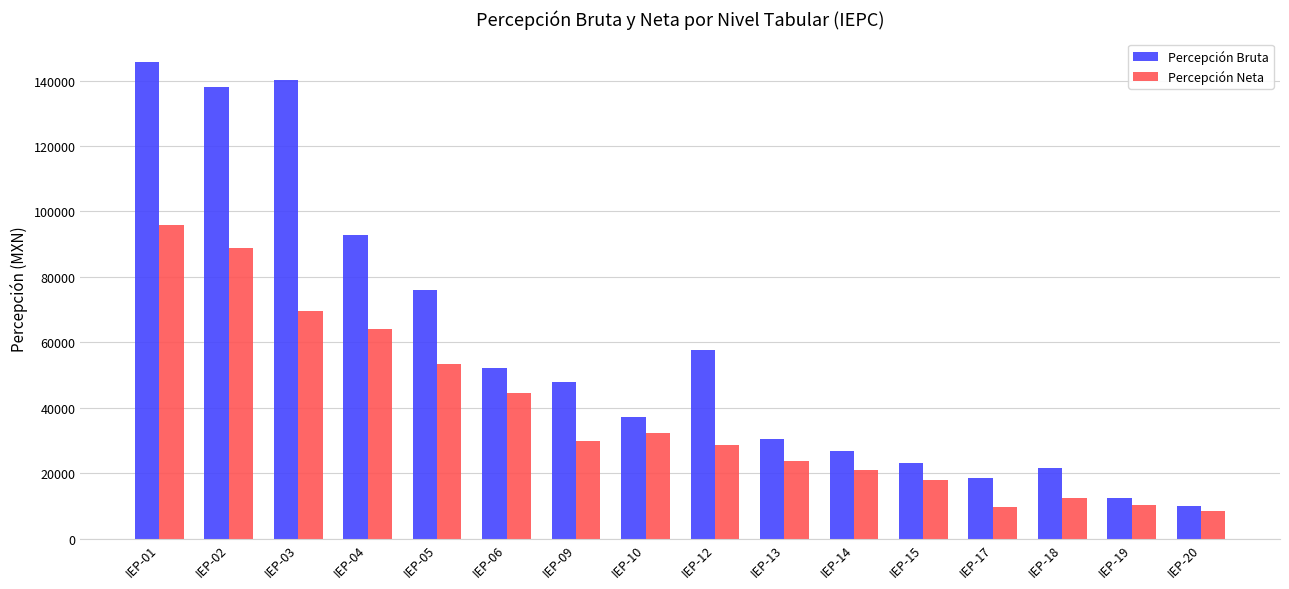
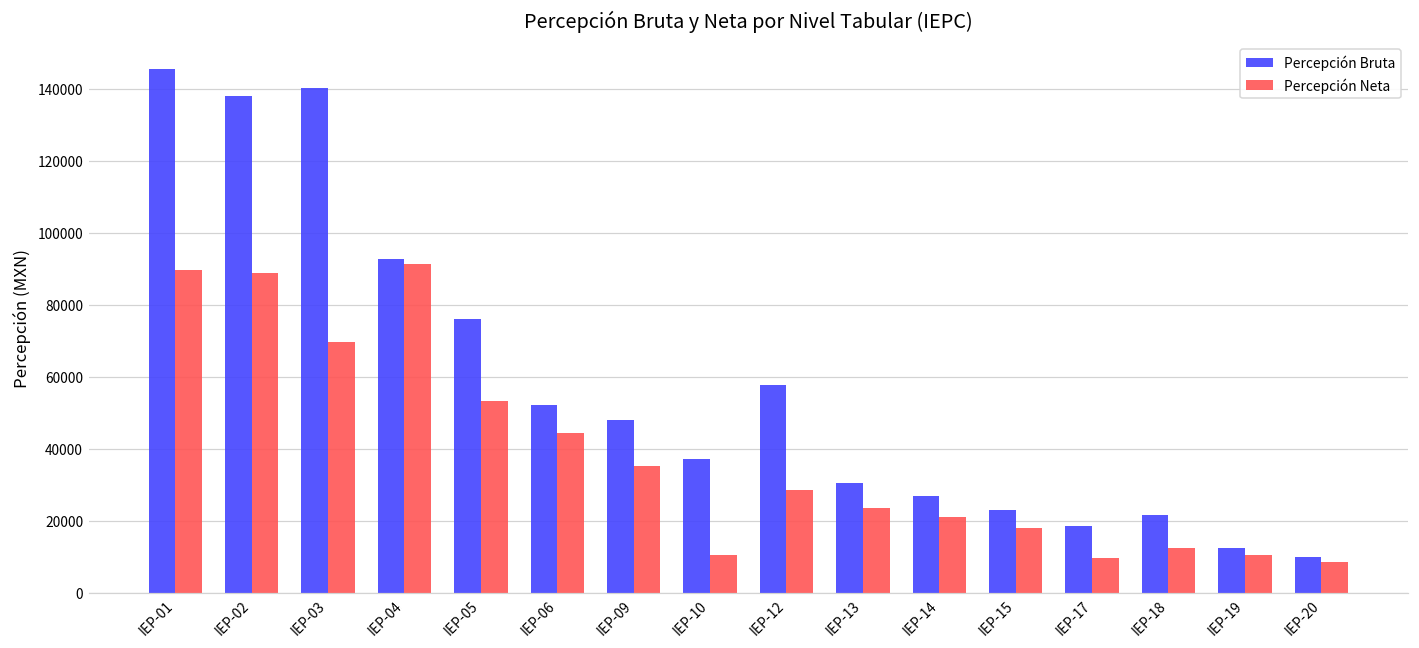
  {
    "Percepción Bruta": {
      "IEP-01": 146000,
      "IEP-02": 138000,
      "IEP-03": 140000,
      "IEP-04": 93000,
      "IEP-05": 76000,
      "IEP-06": 52000,
      "IEP-09": 48000,
      "IEP-10": 37000,
      "IEP-12": 58000,
      "IEP-13": 31000,
      "IEP-14": 27000,
      "IEP-15": 23000,
      "IEP-17": 18000,
      "IEP-18": 21000,
      "IEP-19": 12000,
      "IEP-20": 10000
    },
    "Percepción Neta": {
-     "IEP-01": 96000,
+     "IEP-01": 90000,
      "IEP-02": 89000,
      "IEP-03": 69000,
-     "IEP-04": 64000,
+     "IEP-04": 91000,
      "IEP-05": 53000,
      "IEP-06": 44000,
-     "IEP-09": 30000,
-     "IEP-10": 32000,
+     "IEP-09": 35000,
+     "IEP-10": 11000,
      "IEP-12": 29000,
      "IEP-13": 24000,
      "IEP-14": 21000,
      "IEP-15": 18000,
      "IEP-17": 10000,
      "IEP-18": 12000,
      "IEP-19": 10000,
      "IEP-20": 8000
    }
  }
